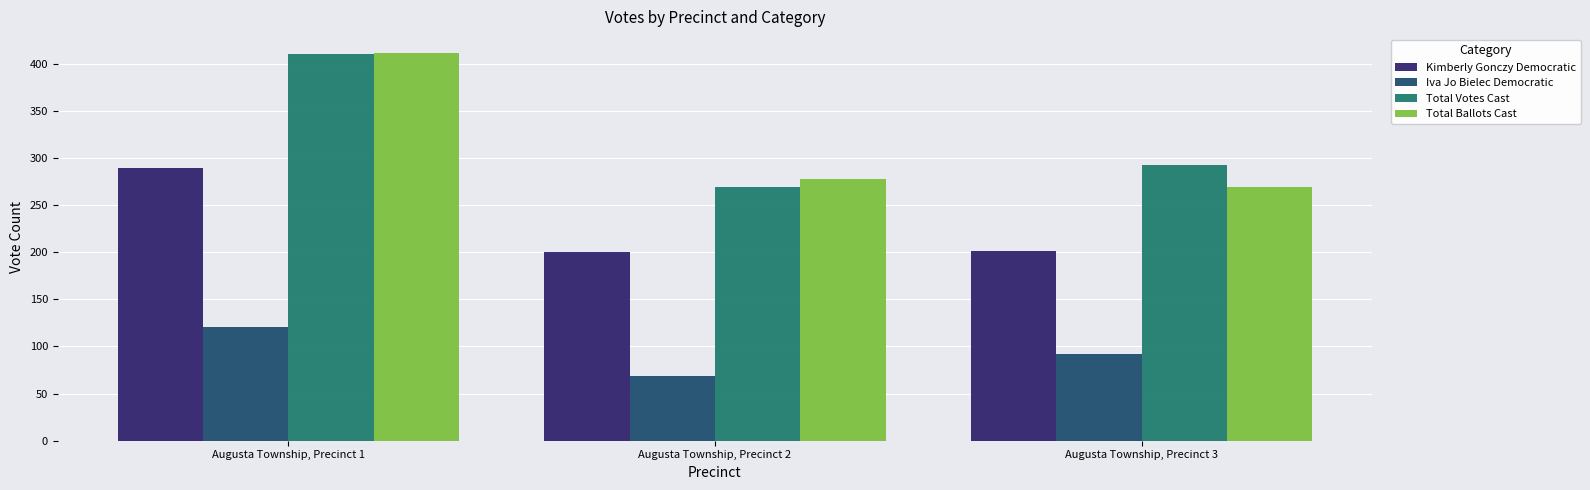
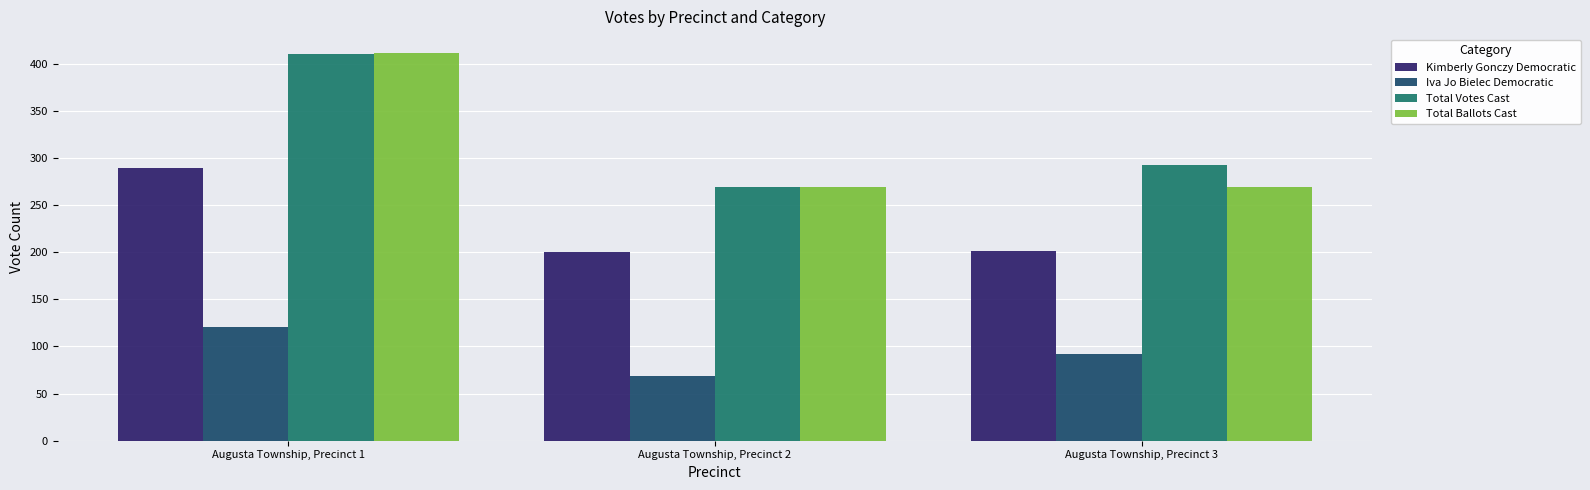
  {
    "Total Ballots Cast": {
      "Augusta Township, Precinct 1": 410,
-     "Augusta Township, Precinct 2": 280,
+     "Augusta Township, Precinct 2": 270,
      "Augusta Township, Precinct 3": 270
    }
  }
